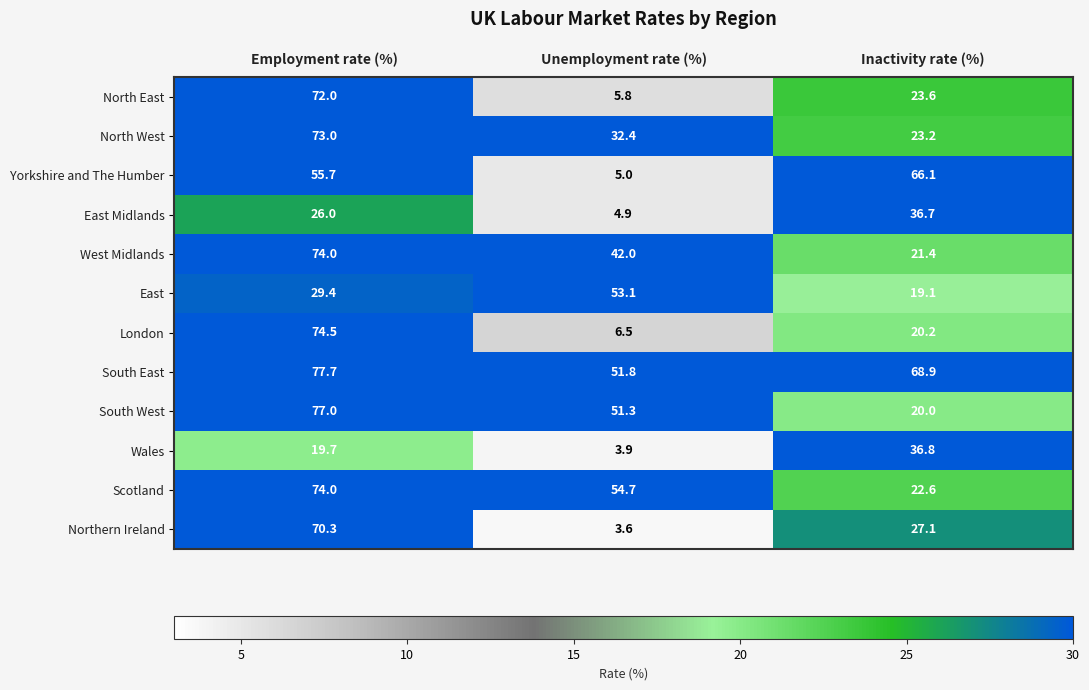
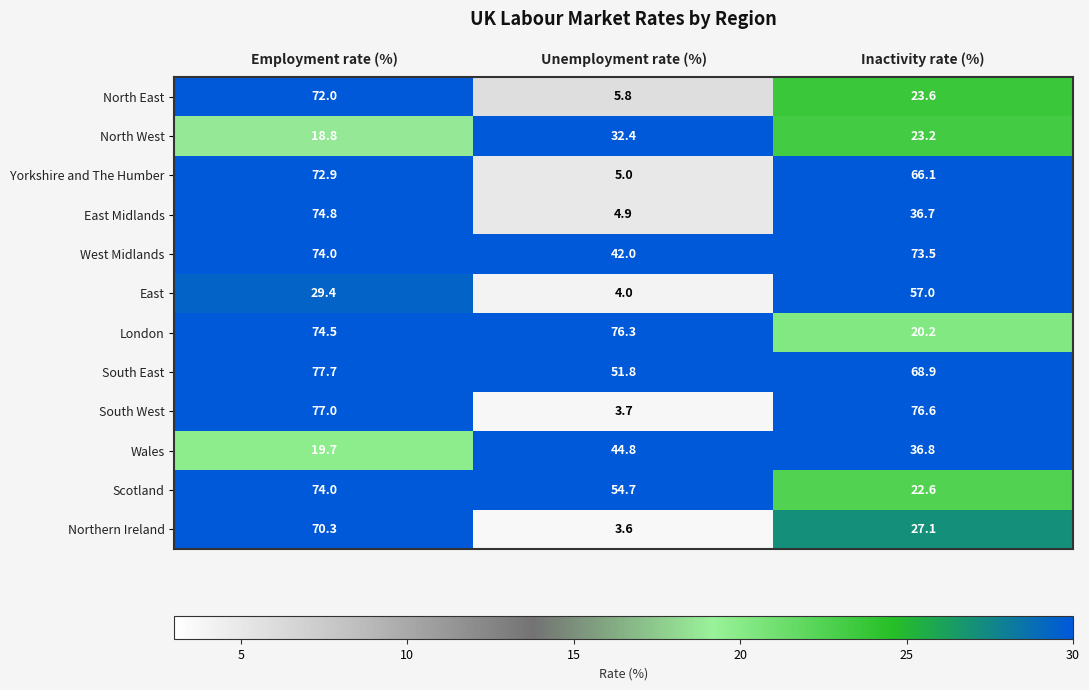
  {
    "North East": {
      "Employment rate (%)": 72.0,
      "Unemployment rate (%)": 5.8,
      "Inactivity rate (%)": 23.6
    },
    "North West": {
-     "Employment rate (%)": 73.0,
+     "Employment rate (%)": 18.8,
      "Unemployment rate (%)": 32.4,
      "Inactivity rate (%)": 23.2
    },
    "Yorkshire and The Humber": {
-     "Employment rate (%)": 55.7,
+     "Employment rate (%)": 72.9,
      "Unemployment rate (%)": 5.0,
      "Inactivity rate (%)": 66.1
    },
    "East Midlands": {
-     "Employment rate (%)": 26.0,
+     "Employment rate (%)": 74.8,
      "Unemployment rate (%)": 4.9,
      "Inactivity rate (%)": 36.7
    },
    "West Midlands": {
      "Employment rate (%)": 74.0,
      "Unemployment rate (%)": 42.0,
-     "Inactivity rate (%)": 21.4
+     "Inactivity rate (%)": 73.5
    },
    "East": {
      "Employment rate (%)": 29.4,
-     "Unemployment rate (%)": 53.1,
-     "Inactivity rate (%)": 19.1
+     "Unemployment rate (%)": 4.0,
+     "Inactivity rate (%)": 57.0
    },
    "London": {
      "Employment rate (%)": 74.5,
-     "Unemployment rate (%)": 6.5,
+     "Unemployment rate (%)": 76.3,
      "Inactivity rate (%)": 20.2
    },
    "South East": {
      "Employment rate (%)": 77.7,
      "Unemployment rate (%)": 51.8,
      "Inactivity rate (%)": 68.9
    },
    "South West": {
      "Employment rate (%)": 77.0,
-     "Unemployment rate (%)": 51.3,
-     "Inactivity rate (%)": 20.0
+     "Unemployment rate (%)": 3.7,
+     "Inactivity rate (%)": 76.6
    },
    "Wales": {
      "Employment rate (%)": 19.7,
-     "Unemployment rate (%)": 3.9,
+     "Unemployment rate (%)": 44.8,
      "Inactivity rate (%)": 36.8
    },
    "Scotland": {
      "Employment rate (%)": 74.0,
      "Unemployment rate (%)": 54.7,
      "Inactivity rate (%)": 22.6
    },
    "Northern Ireland": {
      "Employment rate (%)": 70.3,
      "Unemployment rate (%)": 3.6,
      "Inactivity rate (%)": 27.1
    }
  }
